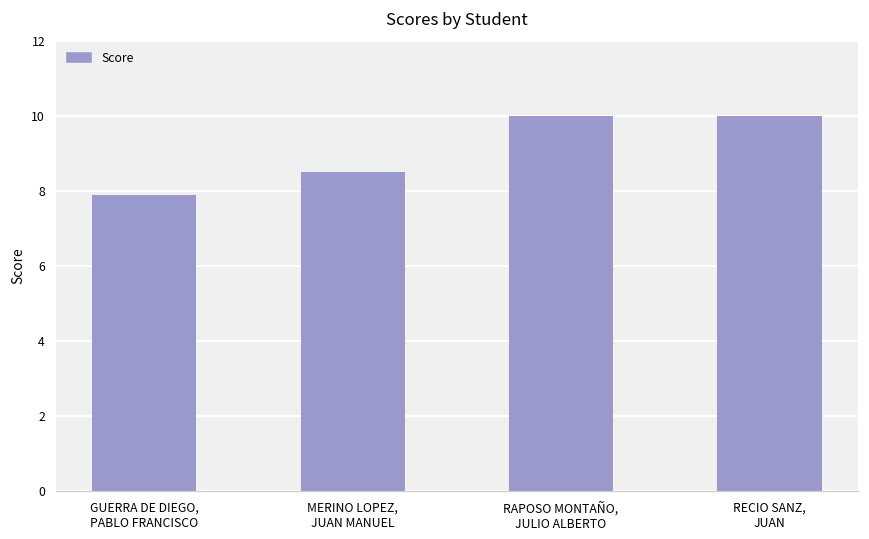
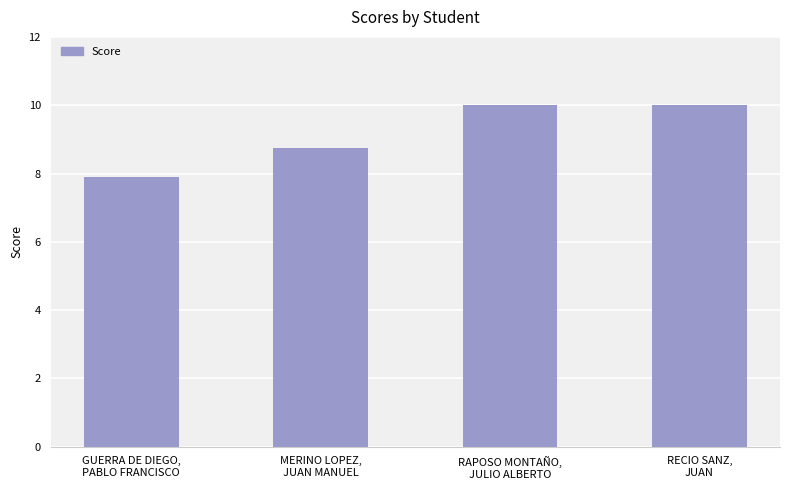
  {
    "GUERRA DE DIEGO, PABLO FRANCISCO": 7.9,
-   "MERINO LOPEZ, JUAN MANUEL": 8.5,
+   "MERINO LOPEZ, JUAN MANUEL": 8.8,
    "RAPOSO MONTAÑO, JULIO ALBERTO": 10.0,
    "RECIO SANZ, JUAN": 10.0
  }
